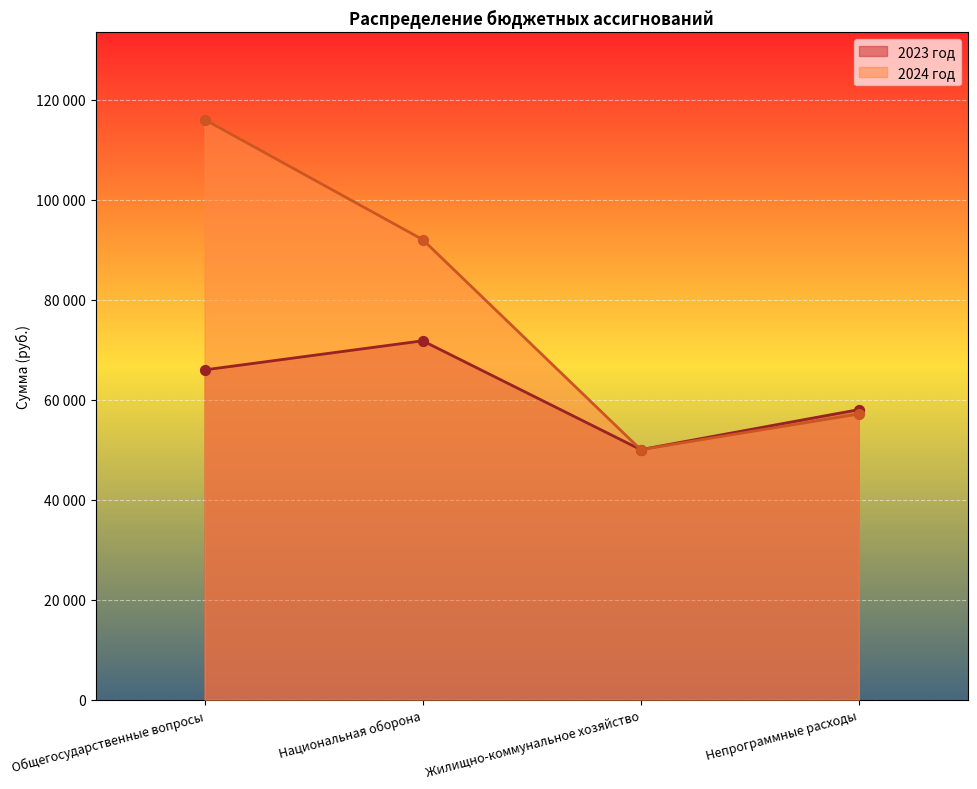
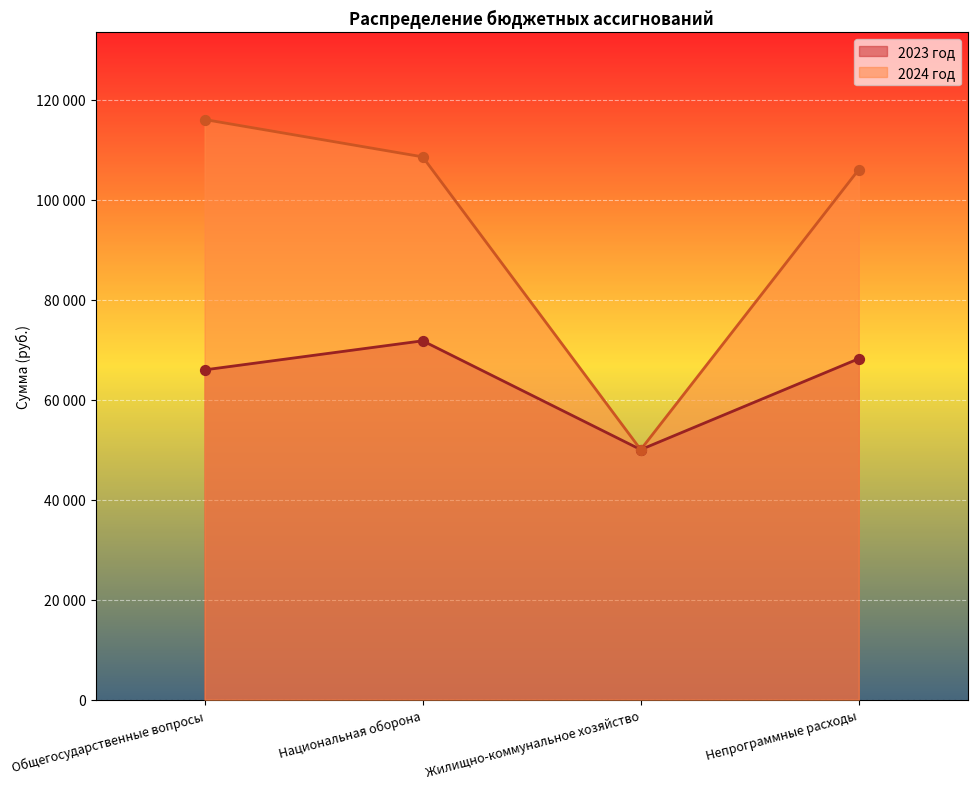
  {
    "2023 год": {
      "Общегосударственные вопросы": 66000,
      "Национальная оборона": 72000,
-     "Непрограммные расходы": 58000
+     "Непрограммные расходы": 68000
    },
    "2024 год": {
      "Общегосударственные вопросы": 116000,
-     "Национальная оборона": 92000,
-     "Непрограммные расходы": 57000
+     "Национальная оборона": 109000,
+     "Непрограммные расходы": 106000
    }
  }
